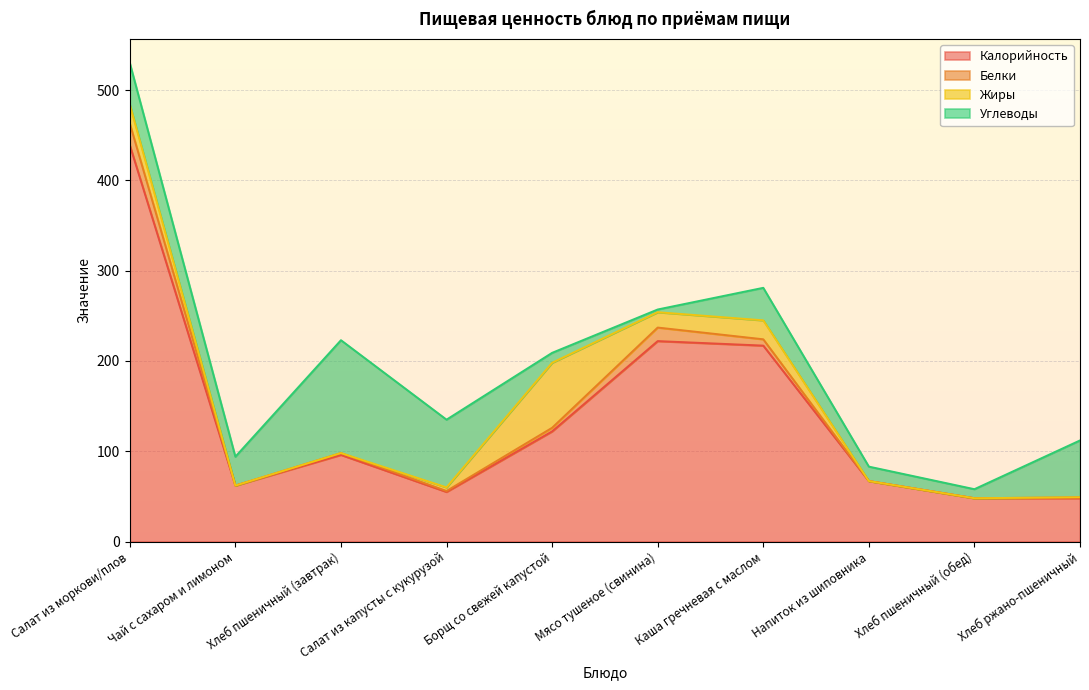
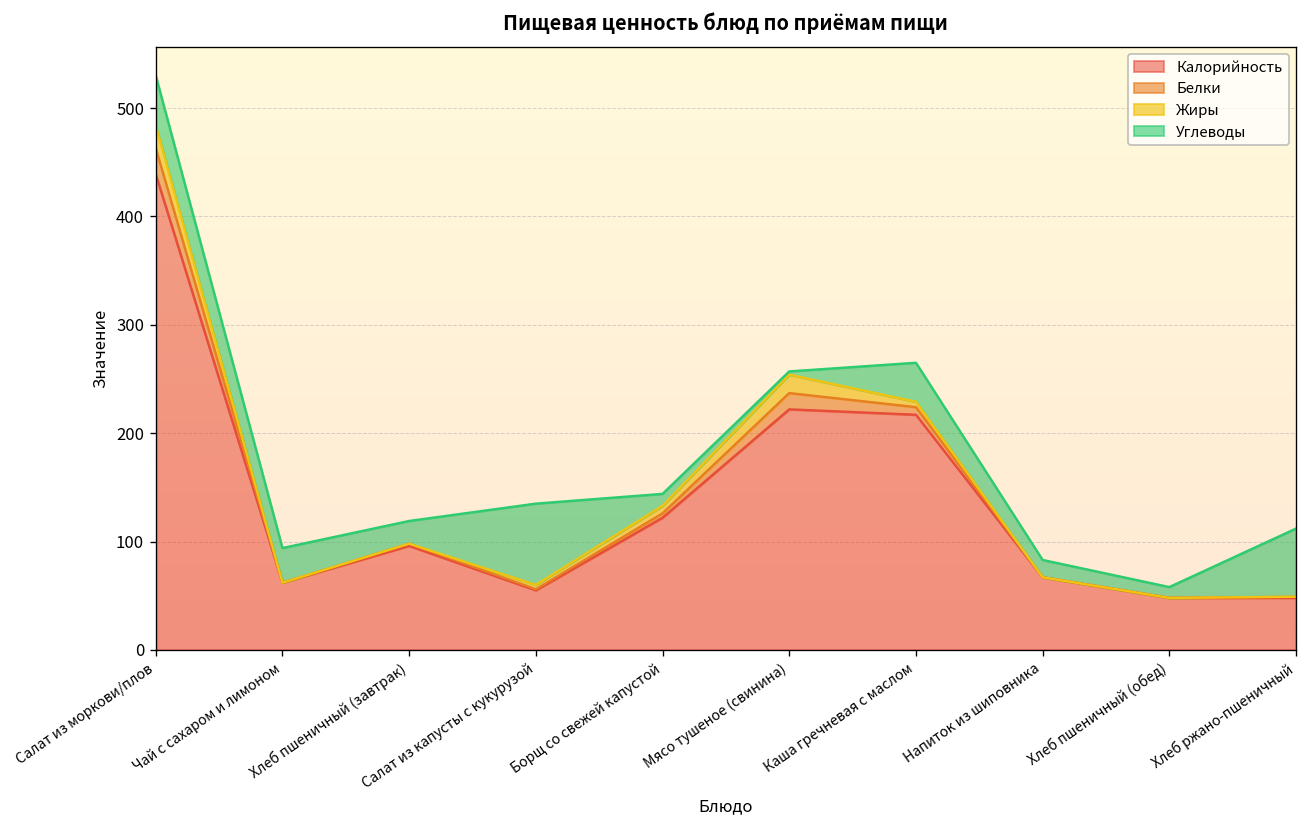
  {
    "Жиры": {
      "Салат из моркови/плов": 20,
      "Салат из капусты с кукурузой": 0,
-     "Борщ со свежей капустой": 70,
+     "Борщ со свежей капустой": 10,
      "Мясо тушеное (свинина)": 20,
-     "Каша гречневая с маслом": 20
+     "Каша гречневая с маслом": 10
    },
    "Углеводы": {
      "Салат из моркови/плов": 50,
      "Чай с сахаром и лимоном": 30,
-     "Хлеб пшеничный (завтрак)": 130,
+     "Хлеб пшеничный (завтрак)": 20,
      "Салат из капусты с кукурузой": 80,
      "Борщ со свежей капустой": 10,
      "Мясо тушеное (свинина)": 0,
      "Каша гречневая с маслом": 40,
      "Напиток из шиповника": 20,
      "Хлеб пшеничный (обед)": 10,
      "Хлеб ржано-пшеничный": 60
    }
  }
